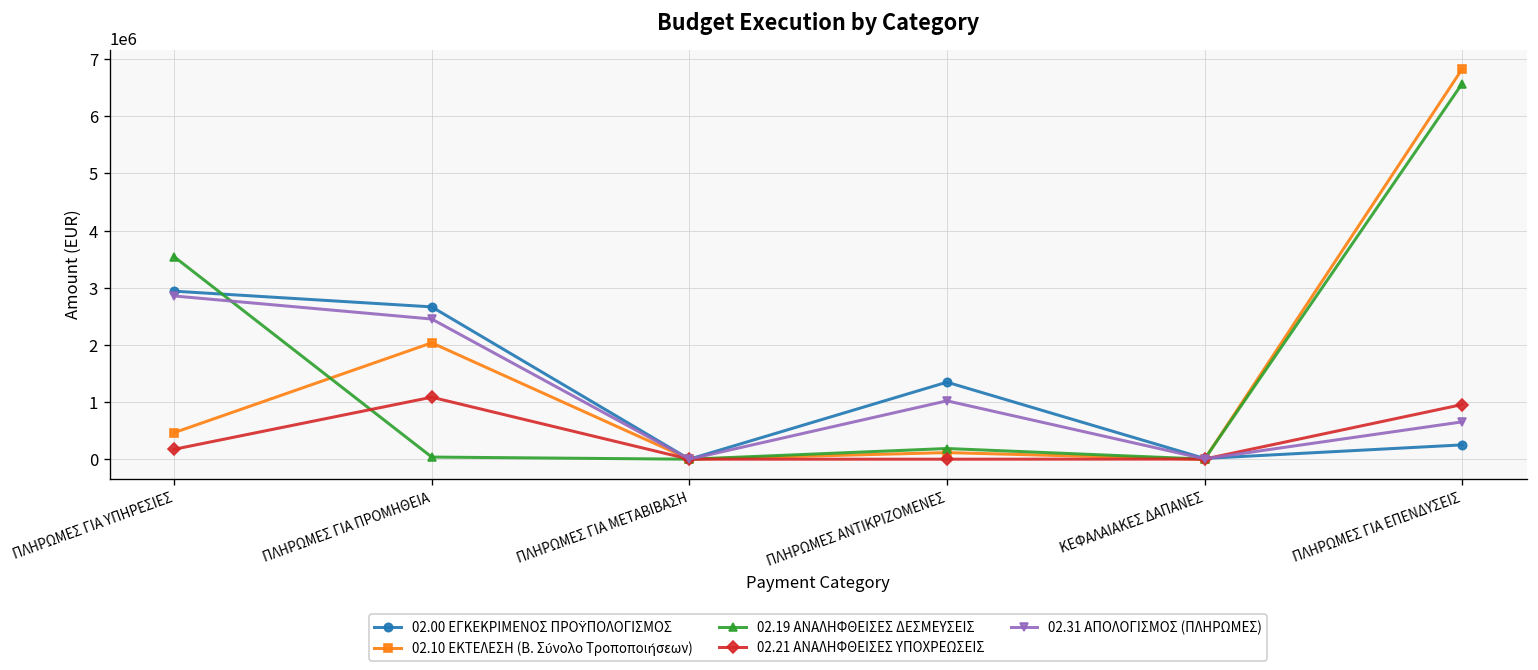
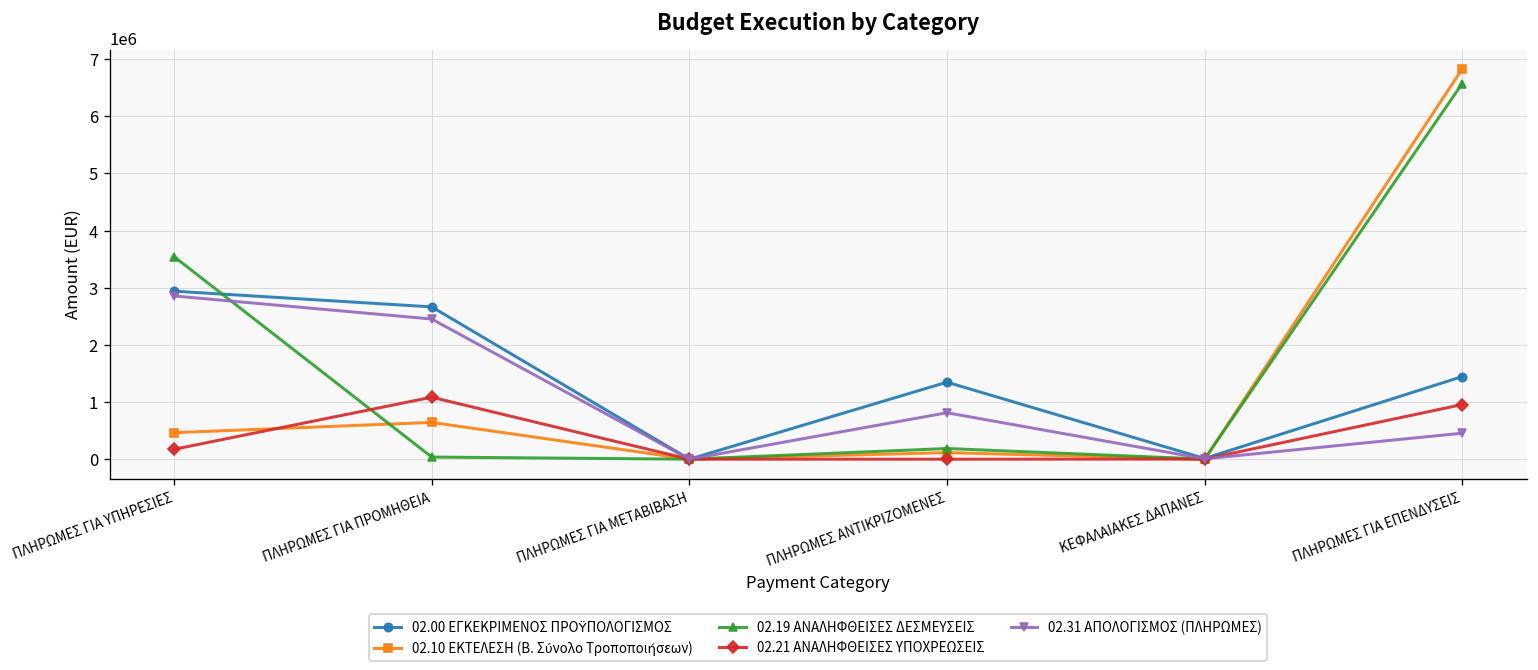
  {
    "02.00 ΕΓΚΕΚΡΙΜΕΝΟΣ ΠΡΟΫΠΟΛΟΓΙΣΜΟΣ": {
      "ΠΛΗΡΩΜΕΣ ΓΙΑ ΥΠΗΡΕΣΙΕΣ": 2900000,
      "ΠΛΗΡΩΜΕΣ ΓΙΑ ΠΡΟΜΗΘΕΙΑ": 2700000,
      "ΠΛΗΡΩΜΕΣ ΑΝΤΙΚΡΙΖΟΜΕΝΕΣ": 1300000,
-     "ΠΛΗΡΩΜΕΣ ΓΙΑ ΕΠΕΝΔΥΣΕΙΣ": 300000
+     "ΠΛΗΡΩΜΕΣ ΓΙΑ ΕΠΕΝΔΥΣΕΙΣ": 1400000
    },
    "02.10 ΕΚΤΕΛΕΣΗ (Β. Σύνολο Τροποποιήσεων)": {
      "ΠΛΗΡΩΜΕΣ ΓΙΑ ΥΠΗΡΕΣΙΕΣ": 500000,
-     "ΠΛΗΡΩΜΕΣ ΓΙΑ ΠΡΟΜΗΘΕΙΑ": 2000000,
+     "ΠΛΗΡΩΜΕΣ ΓΙΑ ΠΡΟΜΗΘΕΙΑ": 600000,
      "ΠΛΗΡΩΜΕΣ ΑΝΤΙΚΡΙΖΟΜΕΝΕΣ": 100000,
      "ΠΛΗΡΩΜΕΣ ΓΙΑ ΕΠΕΝΔΥΣΕΙΣ": 6800000
    },
    "02.19 ΑΝΑΛΗΦΘΕΙΣΕΣ ΔΕΣΜΕΥΣΕΙΣ": {
      "ΠΛΗΡΩΜΕΣ ΓΙΑ ΥΠΗΡΕΣΙΕΣ": 3500000,
      "ΠΛΗΡΩΜΕΣ ΓΙΑ ΠΡΟΜΗΘΕΙΑ": 0,
      "ΠΛΗΡΩΜΕΣ ΑΝΤΙΚΡΙΖΟΜΕΝΕΣ": 200000,
      "ΠΛΗΡΩΜΕΣ ΓΙΑ ΕΠΕΝΔΥΣΕΙΣ": 6600000
    },
    "02.21 ΑΝΑΛΗΦΘΕΙΣΕΣ ΥΠΟΧΡΕΩΣΕΙΣ": {
      "ΠΛΗΡΩΜΕΣ ΓΙΑ ΥΠΗΡΕΣΙΕΣ": 200000,
      "ΠΛΗΡΩΜΕΣ ΓΙΑ ΠΡΟΜΗΘΕΙΑ": 1100000,
      "ΠΛΗΡΩΜΕΣ ΑΝΤΙΚΡΙΖΟΜΕΝΕΣ": 0,
      "ΠΛΗΡΩΜΕΣ ΓΙΑ ΕΠΕΝΔΥΣΕΙΣ": 1000000
    },
    "02.31 ΑΠΟΛΟΓΙΣΜΟΣ (ΠΛΗΡΩΜΕΣ)": {
      "ΠΛΗΡΩΜΕΣ ΓΙΑ ΥΠΗΡΕΣΙΕΣ": 2900000,
      "ΠΛΗΡΩΜΕΣ ΓΙΑ ΠΡΟΜΗΘΕΙΑ": 2500000,
-     "ΠΛΗΡΩΜΕΣ ΑΝΤΙΚΡΙΖΟΜΕΝΕΣ": 1000000,
-     "ΠΛΗΡΩΜΕΣ ΓΙΑ ΕΠΕΝΔΥΣΕΙΣ": 700000
+     "ΠΛΗΡΩΜΕΣ ΑΝΤΙΚΡΙΖΟΜΕΝΕΣ": 800000,
+     "ΠΛΗΡΩΜΕΣ ΓΙΑ ΕΠΕΝΔΥΣΕΙΣ": 500000
    }
  }
